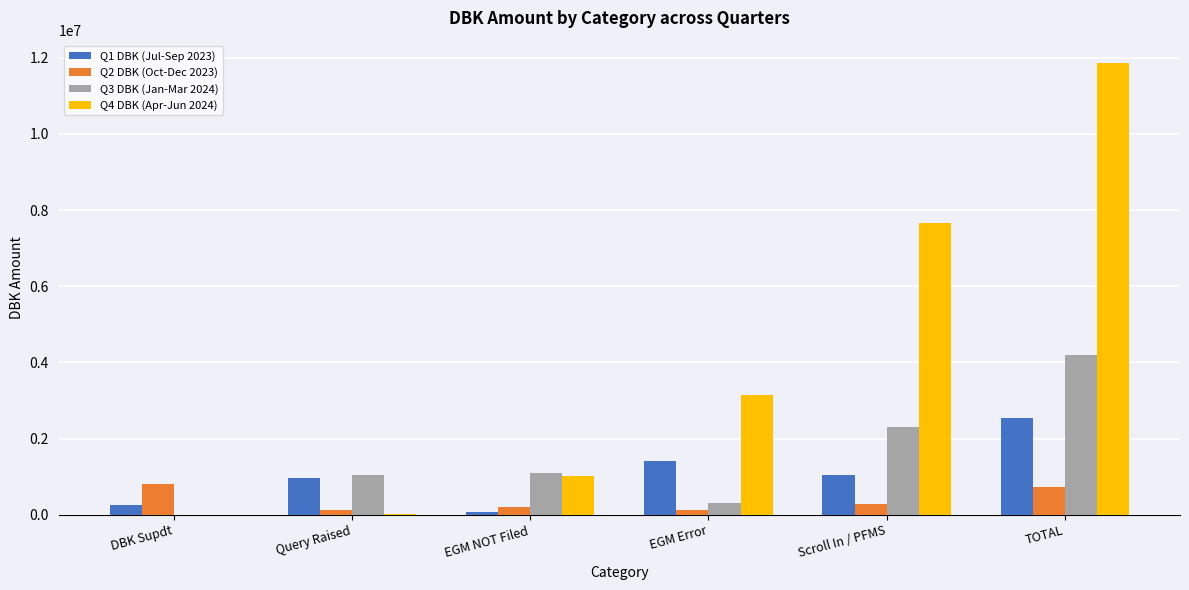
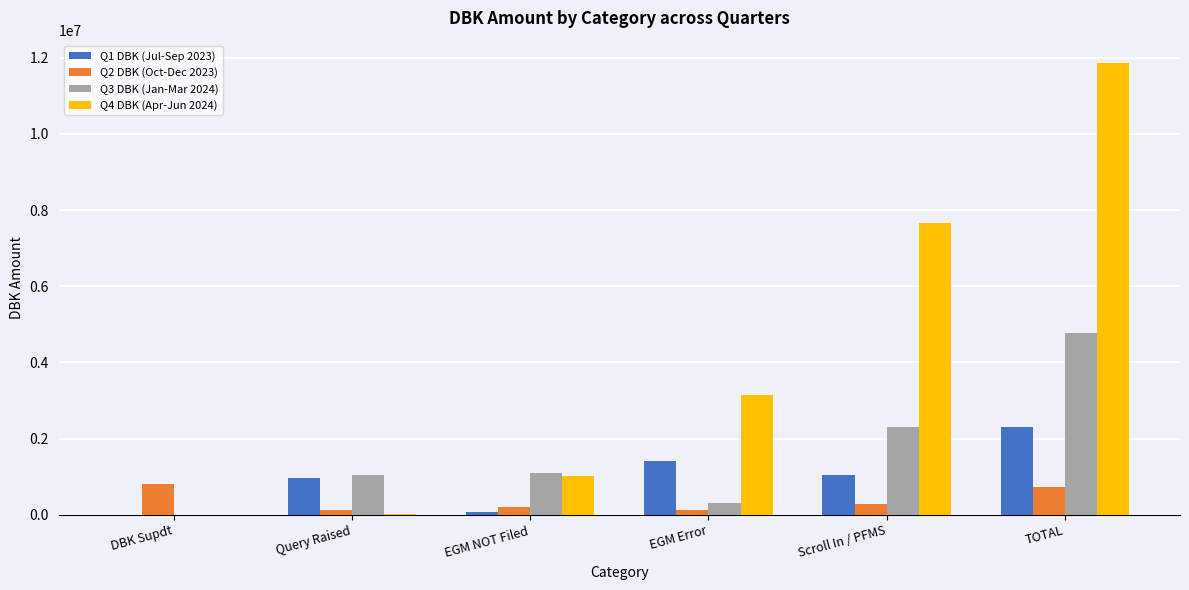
  {
    "Q1 DBK (Jul-Sep 2023)": {
-     "DBK Supdt": 300000,
+     "DBK Supdt": 0,
      "Query Raised": 1000000,
      "EGM NOT Filed": 100000,
      "EGM Error": 1400000,
      "Scroll In / PFMS": 1000000,
-     "TOTAL": 2500000
+     "TOTAL": 2300000
    },
    "Q2 DBK (Oct-Dec 2023)": {
      "DBK Supdt": 800000,
      "Query Raised": 100000,
      "EGM NOT Filed": 200000,
      "EGM Error": 100000,
      "Scroll In / PFMS": 300000,
      "TOTAL": 700000
    },
    "Q3 DBK (Jan-Mar 2024)": {
      "DBK Supdt": 0,
      "Query Raised": 1100000,
      "EGM NOT Filed": 1100000,
      "EGM Error": 300000,
      "Scroll In / PFMS": 2300000,
-     "TOTAL": 4200000
+     "TOTAL": 4800000
    },
    "Q4 DBK (Apr-Jun 2024)": {
      "DBK Supdt": 0,
      "EGM NOT Filed": 1000000,
      "EGM Error": 3100000,
      "Scroll In / PFMS": 7700000,
      "TOTAL": 11900000
    }
  }
